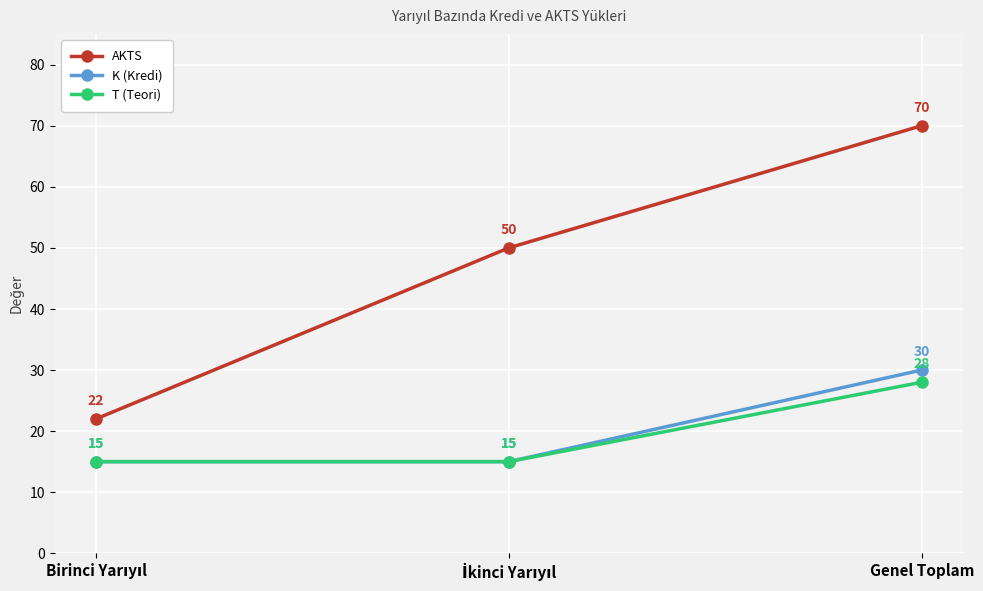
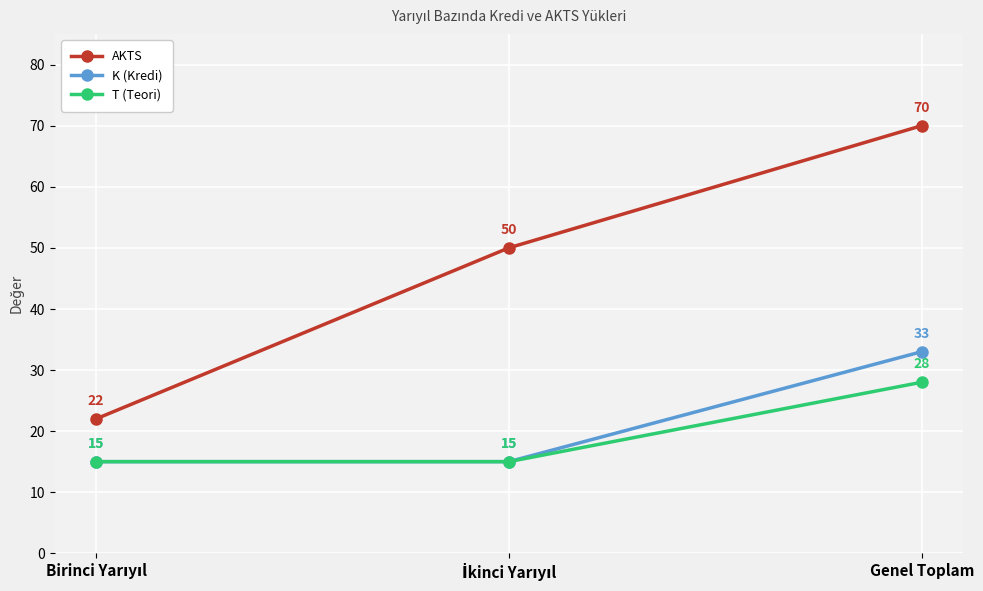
  {
    "AKTS": {
      "Birinci Yarıyıl": 22,
      "İkinci Yarıyıl": 50,
      "Genel Toplam": 70
    },
    "K (Kredi)": {
-     "Genel Toplam": 30
+     "Genel Toplam": 33
    },
    "T (Teori)": {
      "Genel Toplam": 28
    }
  }
